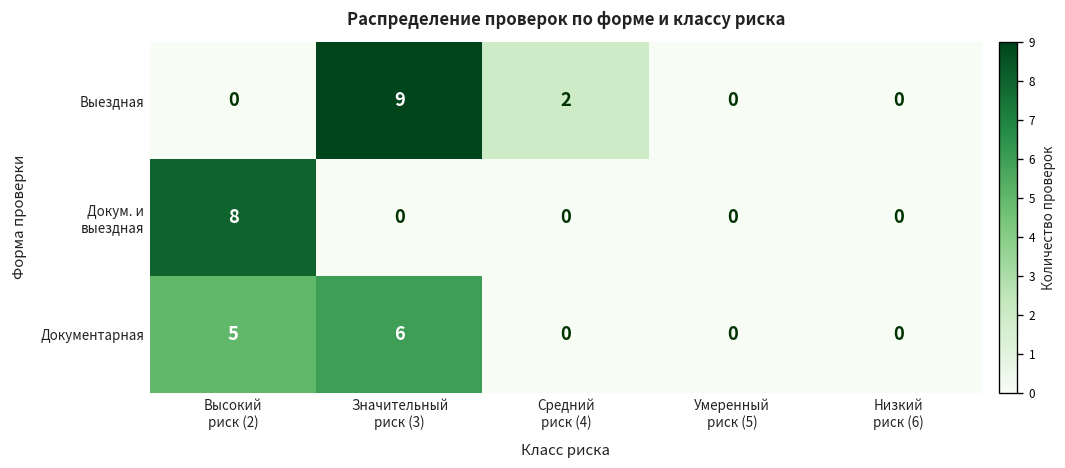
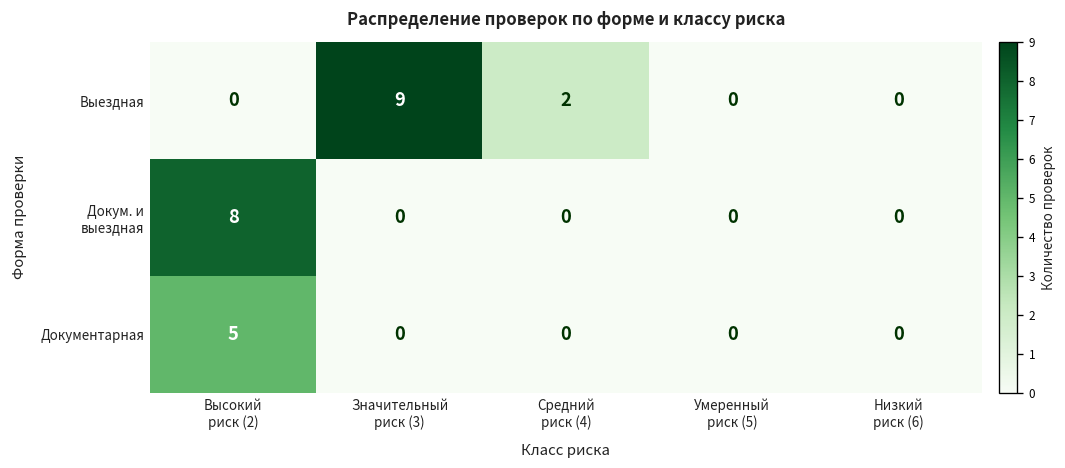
  {
    "Выездная": {
      "Высокий риск (2)": 0,
      "Значительный риск (3)": 9,
      "Средний риск (4)": 2,
      "Умеренный риск (5)": 0,
      "Низкий риск (6)": 0
    },
    "Докум. и выездная": {
      "Высокий риск (2)": 8,
      "Значительный риск (3)": 0,
      "Средний риск (4)": 0,
      "Умеренный риск (5)": 0,
      "Низкий риск (6)": 0
    },
    "Документарная": {
      "Высокий риск (2)": 5,
-     "Значительный риск (3)": 6,
+     "Значительный риск (3)": 0,
      "Средний риск (4)": 0,
      "Умеренный риск (5)": 0,
      "Низкий риск (6)": 0
    }
  }
